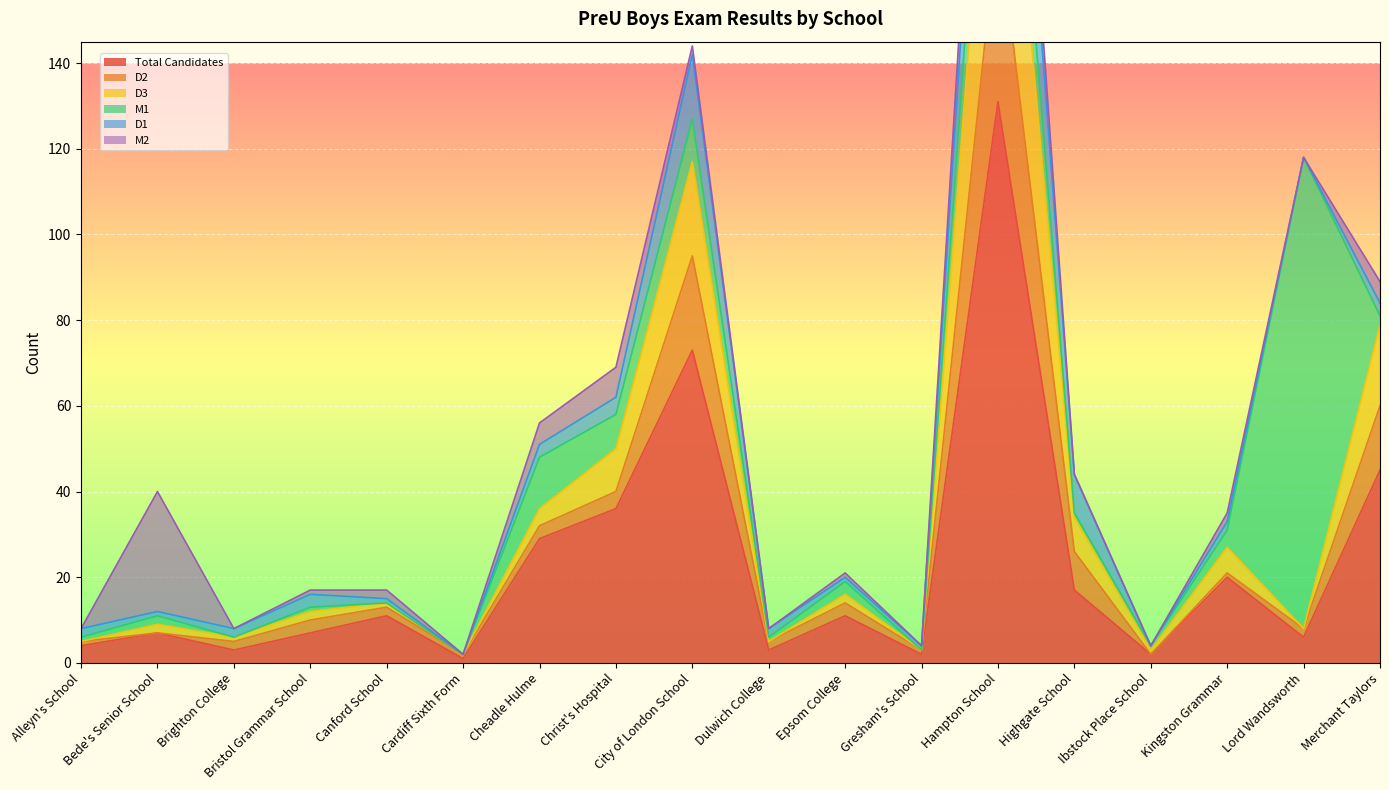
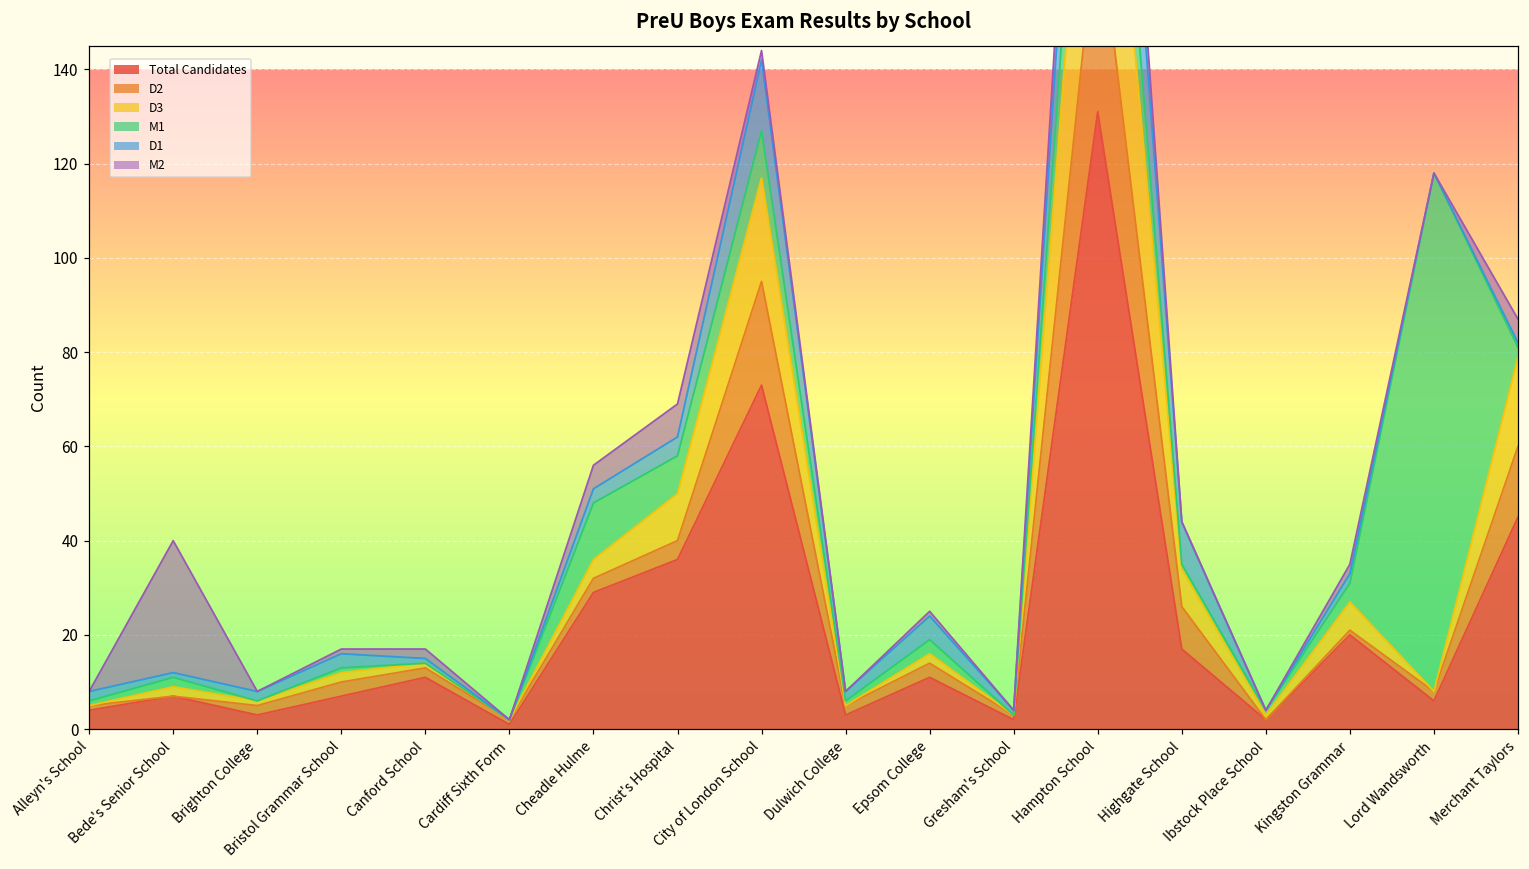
  {
    "D3": {
      "Bede's Senior School": 2,
      "Bristol Grammar School": 2,
      "Cheadle Hulme": 4,
      "Christ's Hospital": 10,
      "City of London School": 22,
      "Epsom College": 2,
      "Highgate School": 8,
      "Ibstock Place School": 1,
      "Kingston Grammar": 6,
      "Merchant Taylors": 19
    },
    "M1": {
      "Alleyn's School": 1,
      "Bede's Senior School": 2,
      "Bristol Grammar School": 1,
      "Cheadle Hulme": 12,
      "Christ's Hospital": 8,
      "City of London School": 10,
      "Dulwich College": 1,
      "Epsom College": 3,
      "Highgate School": 1,
      "Kingston Grammar": 4,
      "Merchant Taylors": 2
    },
    "D1": {
      "Bede's Senior School": 1,
      "Bristol Grammar School": 3,
      "Canford School": 1,
      "Cheadle Hulme": 3,
      "Christ's Hospital": 4,
      "City of London School": 15,
-     "Epsom College": 1,
+     "Epsom College": 5,
      "Kingston Grammar": 2,
-     "Merchant Taylors": 3
+     "Merchant Taylors": 1
    },
    "M2": {
      "Bede's Senior School": 28,
      "Bristol Grammar School": 1,
      "Canford School": 2,
      "Cheadle Hulme": 5,
      "Christ's Hospital": 7,
      "City of London School": 2,
      "Epsom College": 1,
      "Kingston Grammar": 2,
      "Merchant Taylors": 5
    }
  }
